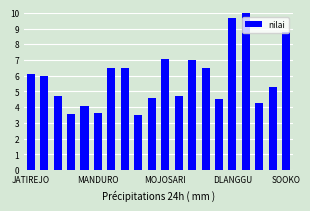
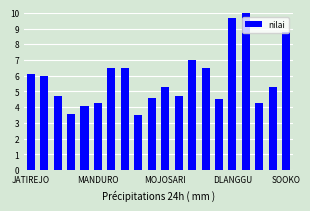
  {
    "JATIREJO": 6.1,
-   "MANDURO": 3.6,
-   "MOJOSARI": 7.0,
+   "MANDURO": 4.2,
+   "MOJOSARI": 5.3,
    "DLANGGU": 9.7
  }
